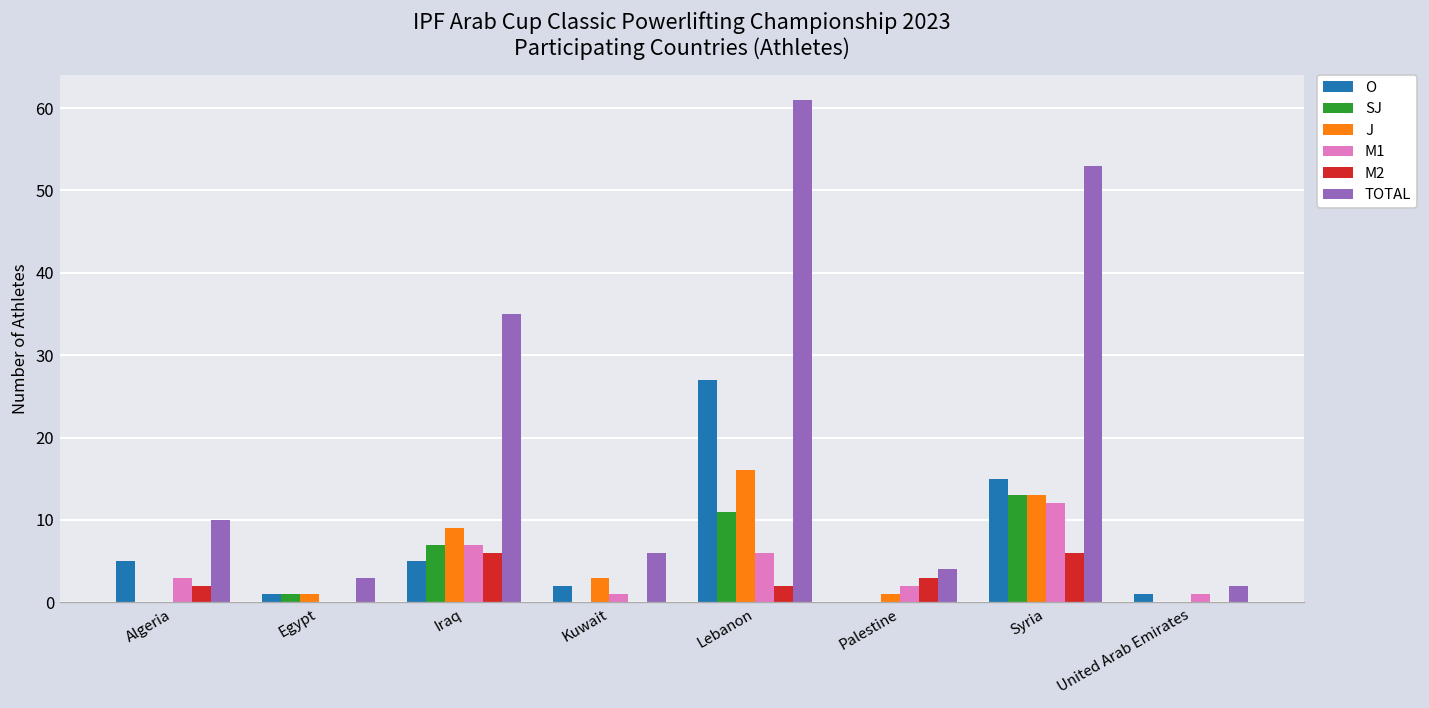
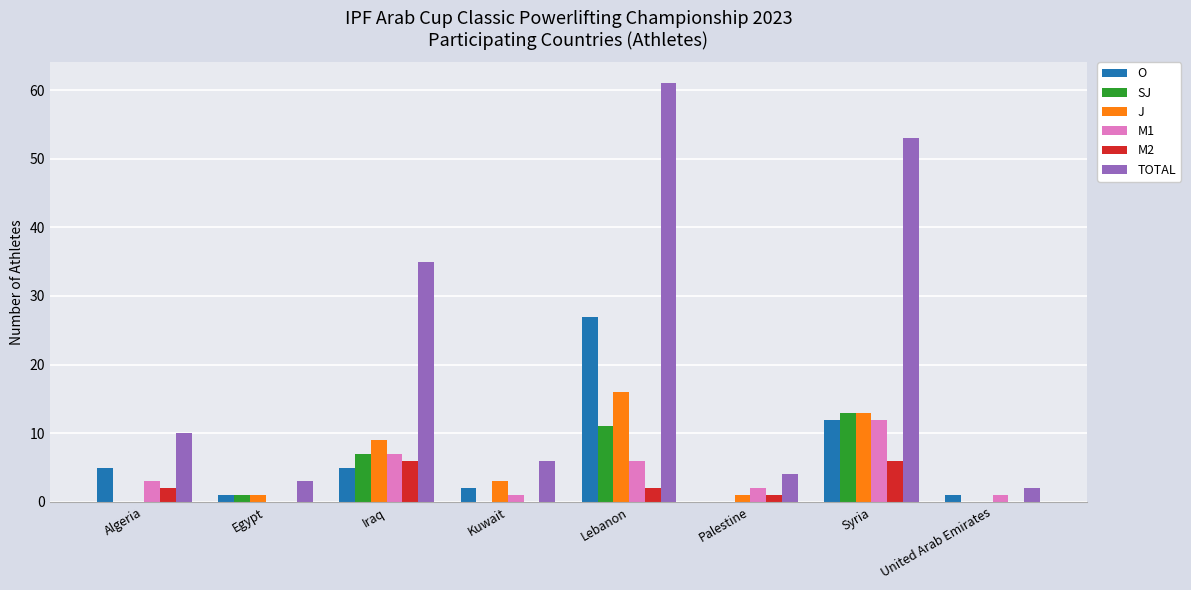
  {
    "O": {
      "Algeria": 5,
      "Egypt": 1,
      "Iraq": 5,
      "Kuwait": 2,
      "Lebanon": 27,
      "Palestine": 0,
-     "Syria": 15,
+     "Syria": 12,
      "United Arab Emirates": 1
    },
    "SJ": {
      "Algeria": 0,
      "Egypt": 1,
      "Iraq": 7,
      "Kuwait": 0,
      "Lebanon": 11,
      "Palestine": 0,
      "Syria": 13,
      "United Arab Emirates": 0
    },
    "J": {
      "Algeria": 0,
      "Egypt": 1,
      "Iraq": 9,
      "Kuwait": 3,
      "Lebanon": 16,
      "Palestine": 1,
      "Syria": 13,
      "United Arab Emirates": 0
    },
    "M1": {
      "Algeria": 3,
      "Egypt": 0,
      "Iraq": 7,
      "Kuwait": 1,
      "Lebanon": 6,
      "Palestine": 2,
      "Syria": 12,
      "United Arab Emirates": 1
    },
    "M2": {
      "Algeria": 2,
      "Egypt": 0,
      "Iraq": 6,
      "Kuwait": 0,
      "Lebanon": 2,
-     "Palestine": 3,
+     "Palestine": 1,
      "Syria": 6,
      "United Arab Emirates": 0
    },
    "TOTAL": {
      "Algeria": 10,
      "Egypt": 3,
      "Iraq": 35,
      "Kuwait": 6,
      "Lebanon": 61,
      "Palestine": 4,
      "Syria": 53,
      "United Arab Emirates": 2
    }
  }
